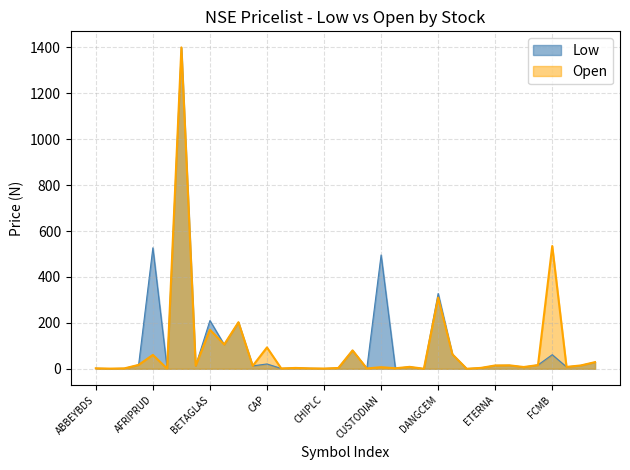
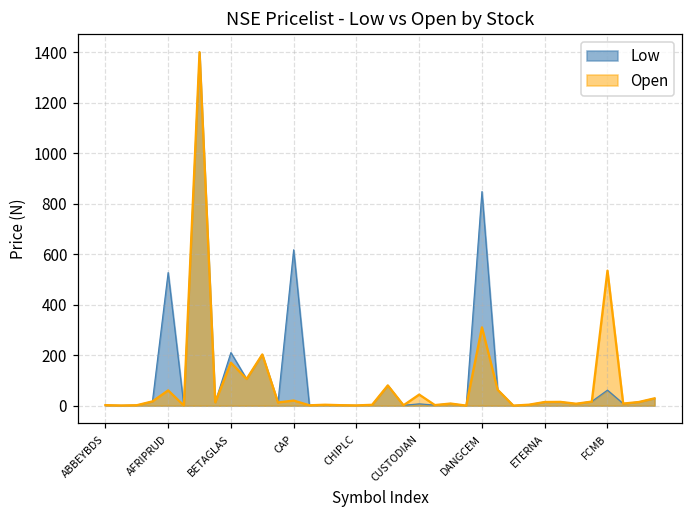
  {
    "Low": {
      "AFRIPRUD": 530,
      "BETAGLAS": 210,
-     "CAP": 20,
-     "CUSTODIAN": 500,
-     "DANGCEM": 330,
+     "CAP": 620,
+     "CUSTODIAN": 10,
+     "DANGCEM": 850,
      "FCMB": 60
    },
    "Open": {
      "AFRIPRUD": 60,
      "BETAGLAS": 170,
-     "CAP": 90,
-     "CUSTODIAN": 10,
+     "CAP": 20,
+     "CUSTODIAN": 40,
      "DANGCEM": 310,
      "FCMB": 530
    }
  }
